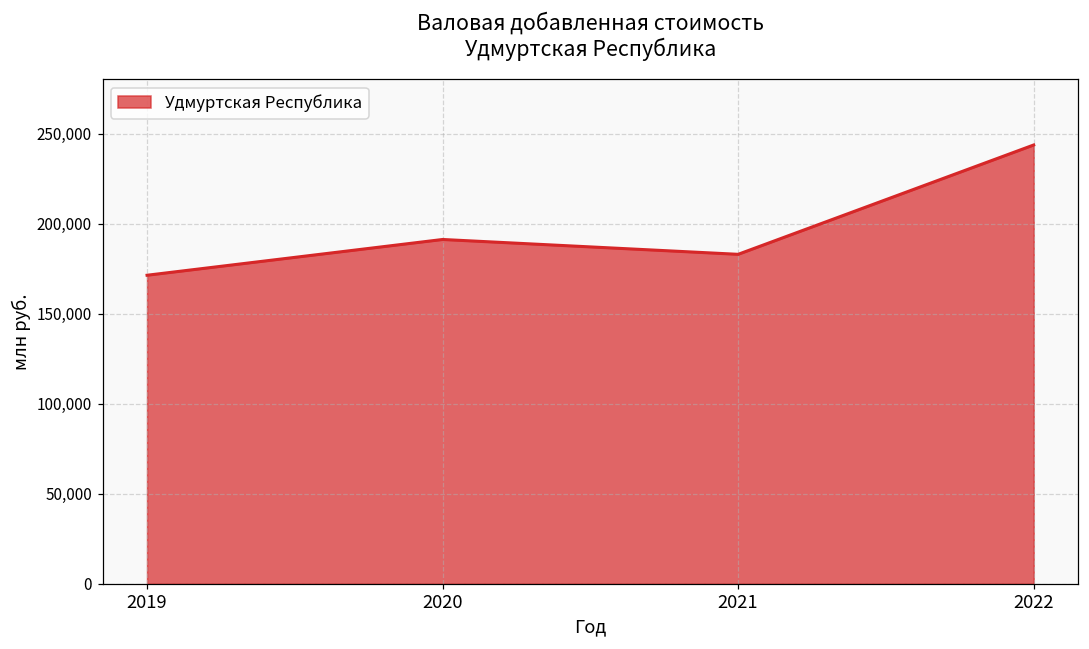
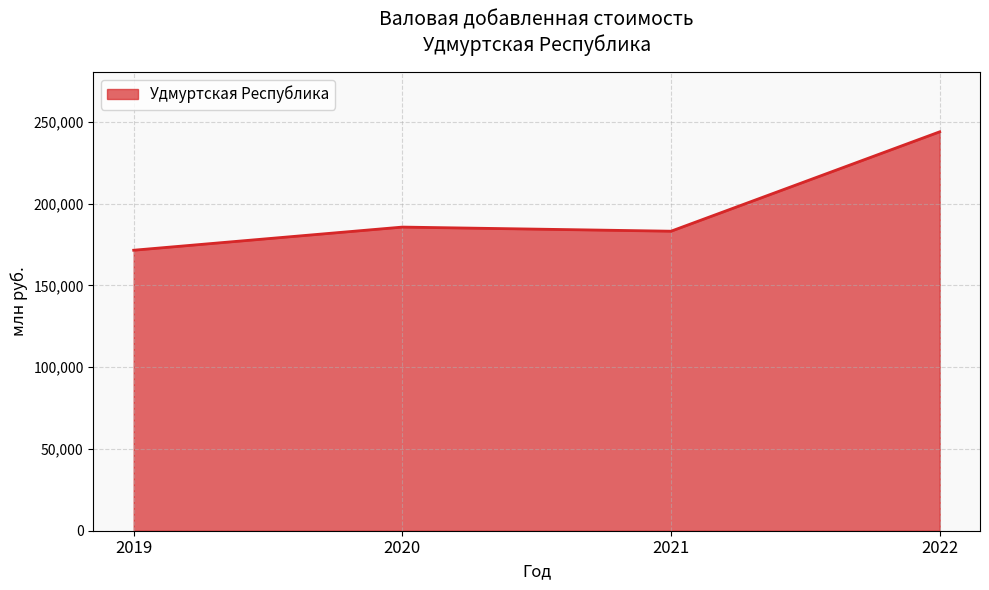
  {
    "2019": "171,000",
-   "2020": "191,000",
+   "2020": "186,000",
    "2021": "183,000",
    "2022": "244,000"
  }
